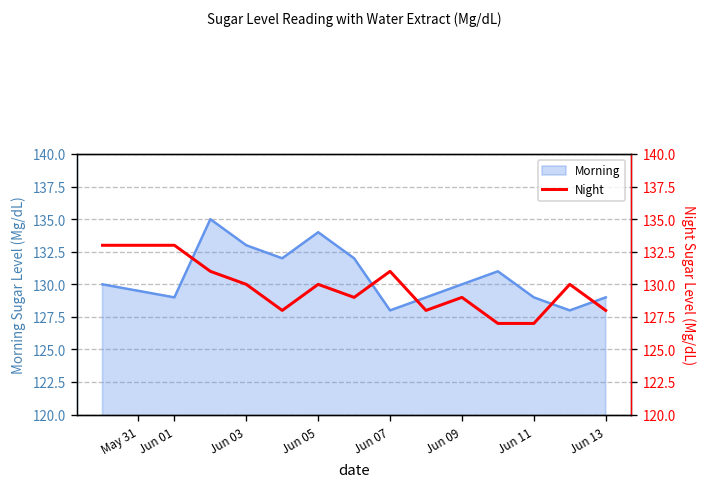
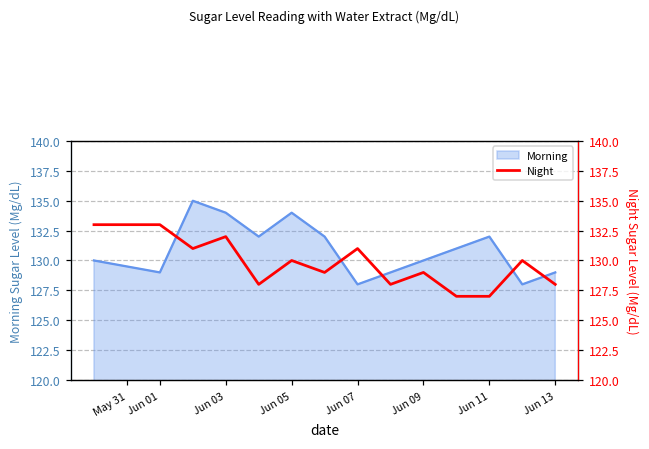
  {
    "Morning": {
      "Jun 01": 129,
-     "Jun 03": 133,
+     "Jun 03": 134,
      "Jun 05": 134,
      "Jun 07": 128,
      "Jun 09": 130,
-     "Jun 11": 129,
+     "Jun 11": 132,
      "Jun 13": 129
    },
    "Night": {
      "Jun 01": 133,
-     "Jun 03": 130,
+     "Jun 03": 132,
      "Jun 05": 130,
      "Jun 07": 131,
      "Jun 09": 129,
      "Jun 11": 127,
      "Jun 13": 128
    }
  }
